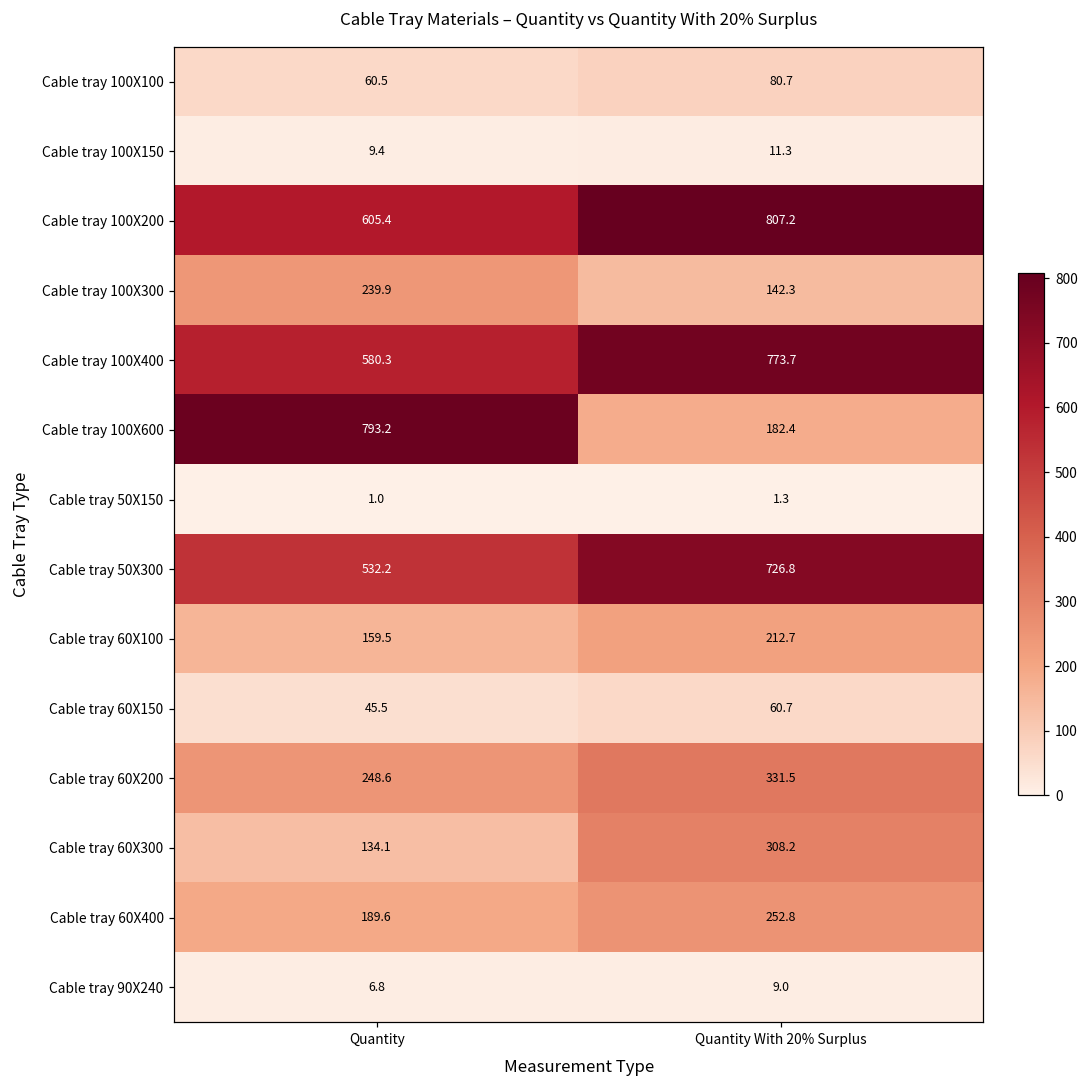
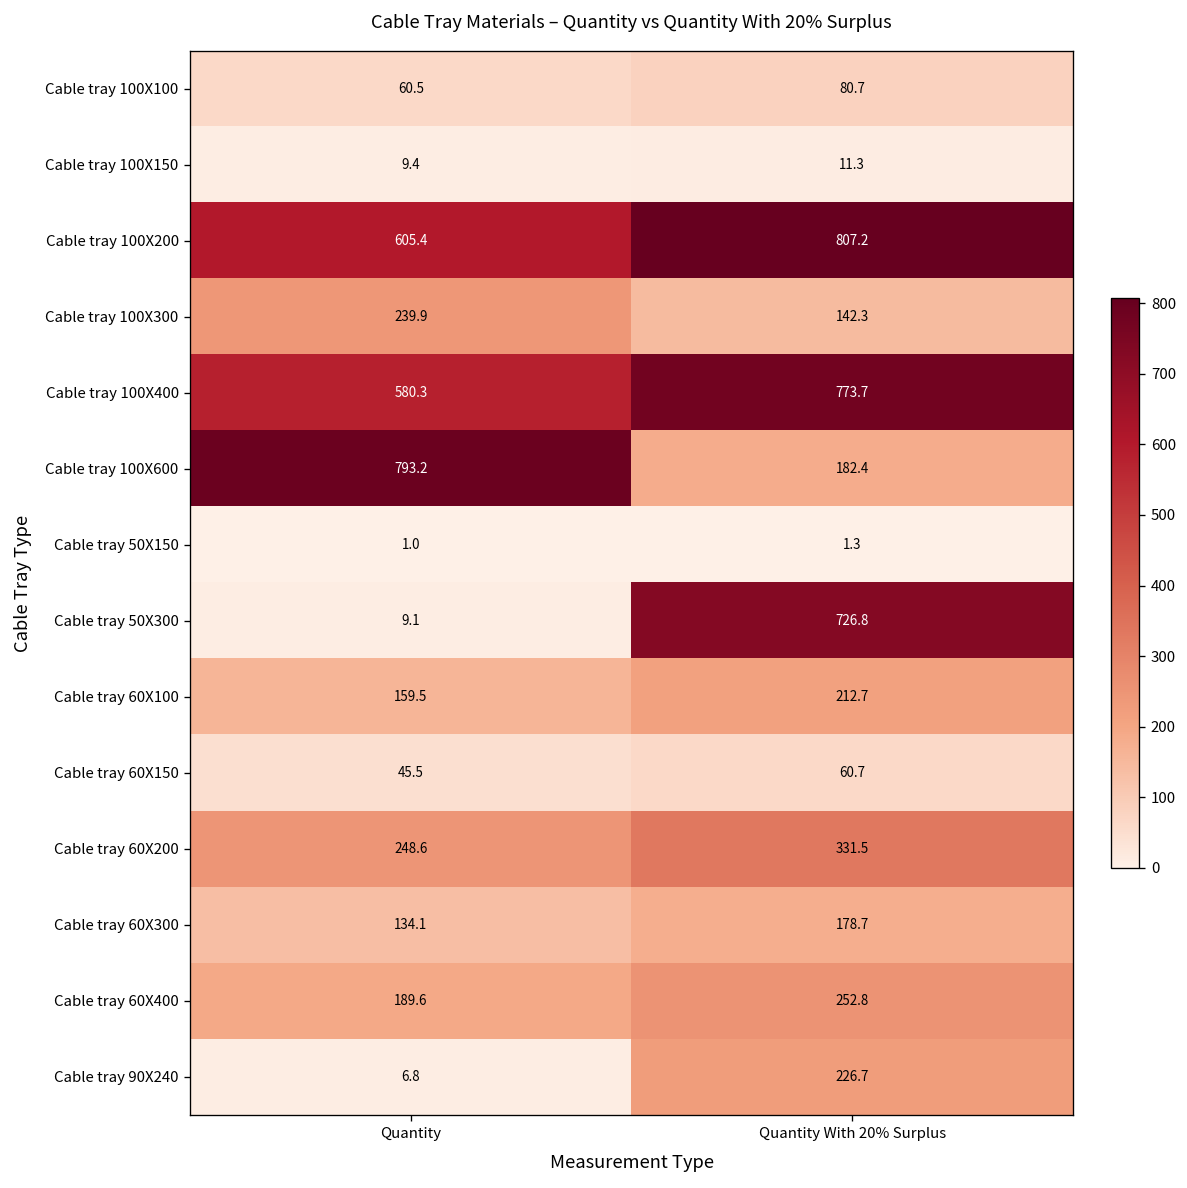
  {
    "Cable tray 100X100": {
      "Quantity": 60.5,
      "Quantity With 20% Surplus": 80.7
    },
    "Cable tray 100X150": {
      "Quantity": 9.4,
      "Quantity With 20% Surplus": 11.3
    },
    "Cable tray 100X200": {
      "Quantity": 605.4,
      "Quantity With 20% Surplus": 807.2
    },
    "Cable tray 100X300": {
      "Quantity": 239.9,
      "Quantity With 20% Surplus": 142.3
    },
    "Cable tray 100X400": {
      "Quantity": 580.3,
      "Quantity With 20% Surplus": 773.7
    },
    "Cable tray 100X600": {
      "Quantity": 793.2,
      "Quantity With 20% Surplus": 182.4
    },
    "Cable tray 50X150": {
      "Quantity": 1.0,
      "Quantity With 20% Surplus": 1.3
    },
    "Cable tray 50X300": {
-     "Quantity": 532.2,
+     "Quantity": 9.1,
      "Quantity With 20% Surplus": 726.8
    },
    "Cable tray 60X100": {
      "Quantity": 159.5,
      "Quantity With 20% Surplus": 212.7
    },
    "Cable tray 60X150": {
      "Quantity": 45.5,
      "Quantity With 20% Surplus": 60.7
    },
    "Cable tray 60X200": {
      "Quantity": 248.6,
      "Quantity With 20% Surplus": 331.5
    },
    "Cable tray 60X300": {
      "Quantity": 134.1,
-     "Quantity With 20% Surplus": 308.2
+     "Quantity With 20% Surplus": 178.7
    },
    "Cable tray 60X400": {
      "Quantity": 189.6,
      "Quantity With 20% Surplus": 252.8
    },
    "Cable tray 90X240": {
      "Quantity": 6.8,
-     "Quantity With 20% Surplus": 9.0
+     "Quantity With 20% Surplus": 226.7
    }
  }
